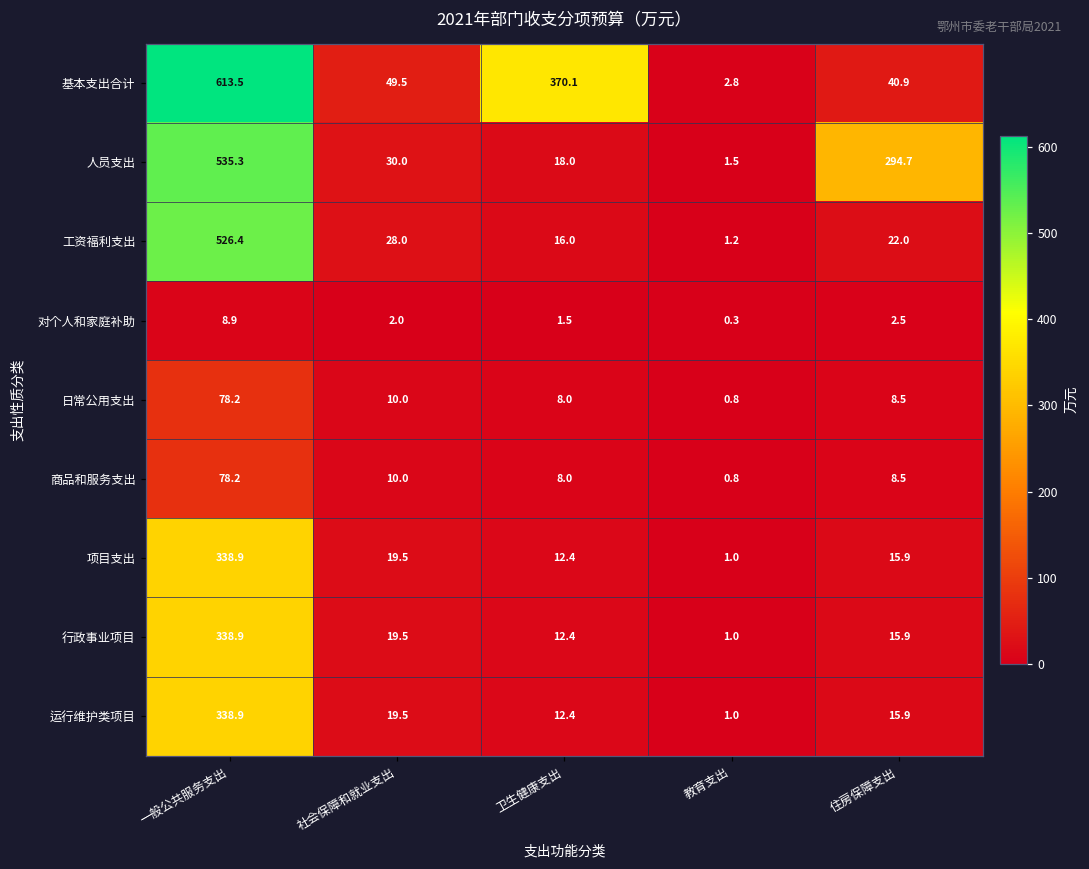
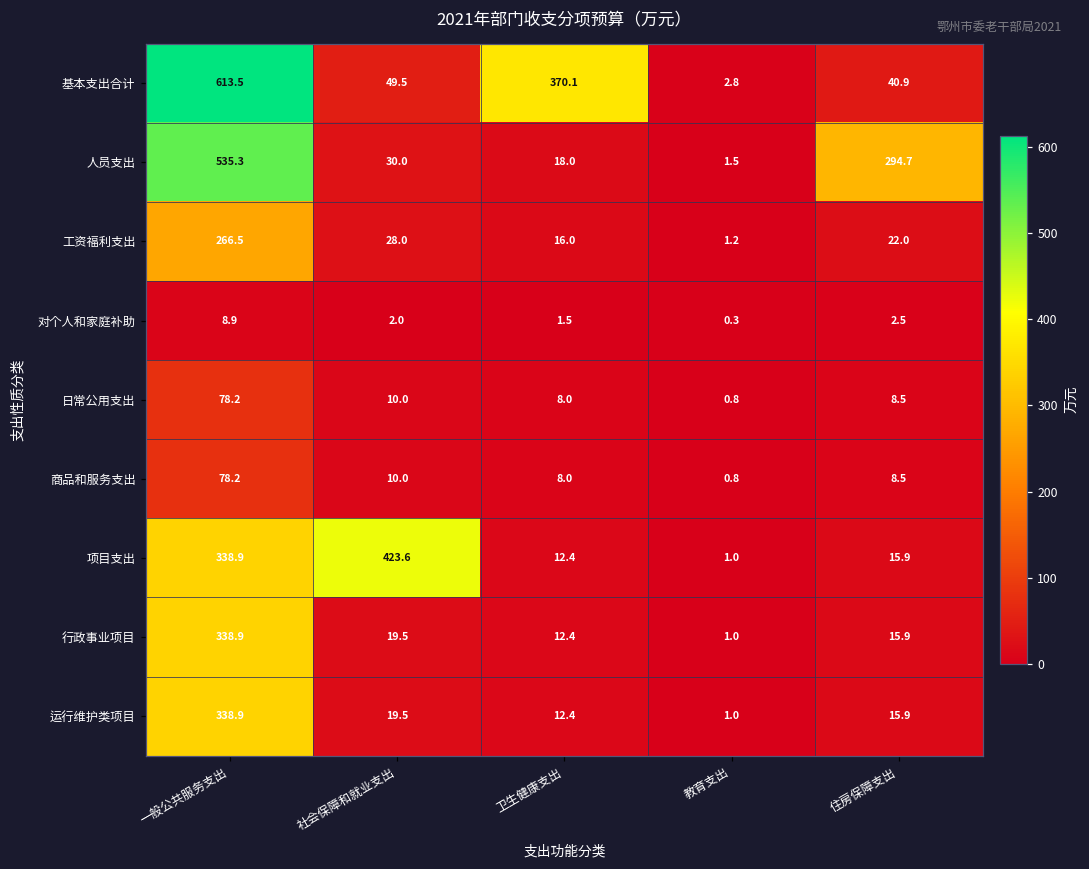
  {
    "基本支出合计": {
      "一般公共服务支出": 613.5,
      "社会保障和就业支出": 49.5,
      "卫生健康支出": 370.1,
      "教育支出": 2.8,
      "住房保障支出": 40.9
    },
    "人员支出": {
      "一般公共服务支出": 535.3,
      "社会保障和就业支出": 30.0,
      "卫生健康支出": 18.0,
      "教育支出": 1.5,
      "住房保障支出": 294.7
    },
    "工资福利支出": {
-     "一般公共服务支出": 526.4,
+     "一般公共服务支出": 266.5,
      "社会保障和就业支出": 28.0,
      "卫生健康支出": 16.0,
      "教育支出": 1.2,
      "住房保障支出": 22.0
    },
    "对个人和家庭补助": {
      "一般公共服务支出": 8.9,
      "社会保障和就业支出": 2.0,
      "卫生健康支出": 1.5,
      "教育支出": 0.3,
      "住房保障支出": 2.5
    },
    "日常公用支出": {
      "一般公共服务支出": 78.2,
      "社会保障和就业支出": 10.0,
      "卫生健康支出": 8.0,
      "教育支出": 0.8,
      "住房保障支出": 8.5
    },
    "商品和服务支出": {
      "一般公共服务支出": 78.2,
      "社会保障和就业支出": 10.0,
      "卫生健康支出": 8.0,
      "教育支出": 0.8,
      "住房保障支出": 8.5
    },
    "项目支出": {
      "一般公共服务支出": 338.9,
-     "社会保障和就业支出": 19.5,
+     "社会保障和就业支出": 423.6,
      "卫生健康支出": 12.4,
      "教育支出": 1.0,
      "住房保障支出": 15.9
    },
    "行政事业项目": {
      "一般公共服务支出": 338.9,
      "社会保障和就业支出": 19.5,
      "卫生健康支出": 12.4,
      "教育支出": 1.0,
      "住房保障支出": 15.9
    },
    "运行维护类项目": {
      "一般公共服务支出": 338.9,
      "社会保障和就业支出": 19.5,
      "卫生健康支出": 12.4,
      "教育支出": 1.0,
      "住房保障支出": 15.9
    }
  }
